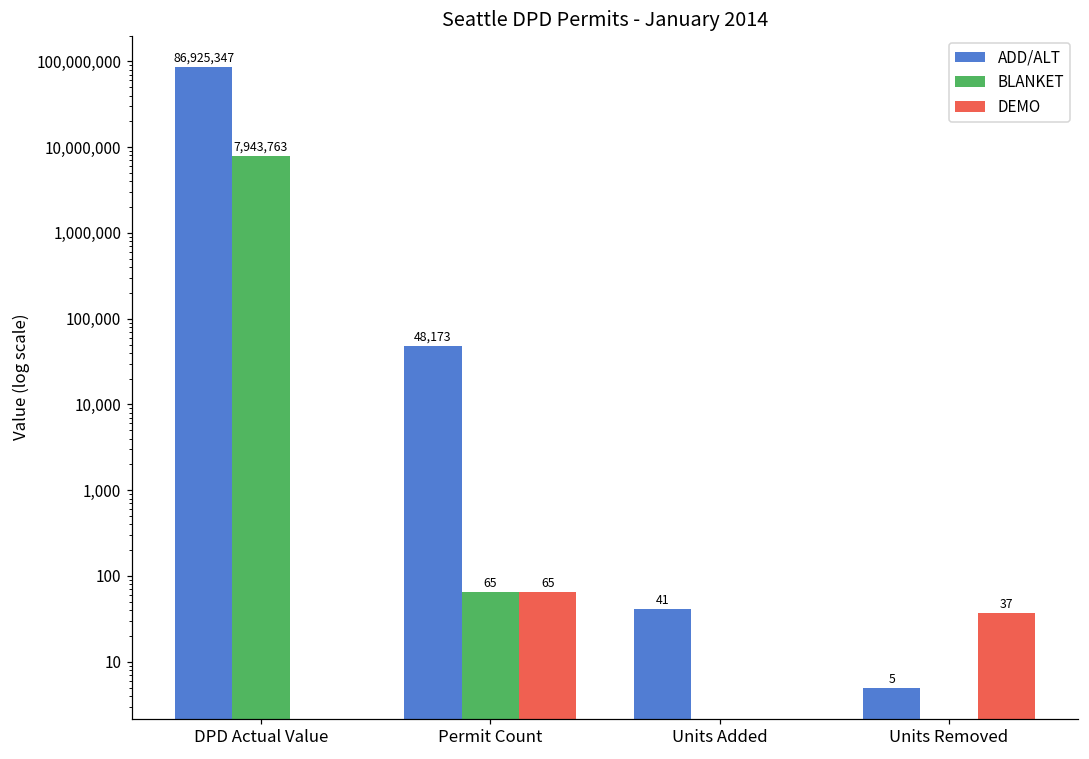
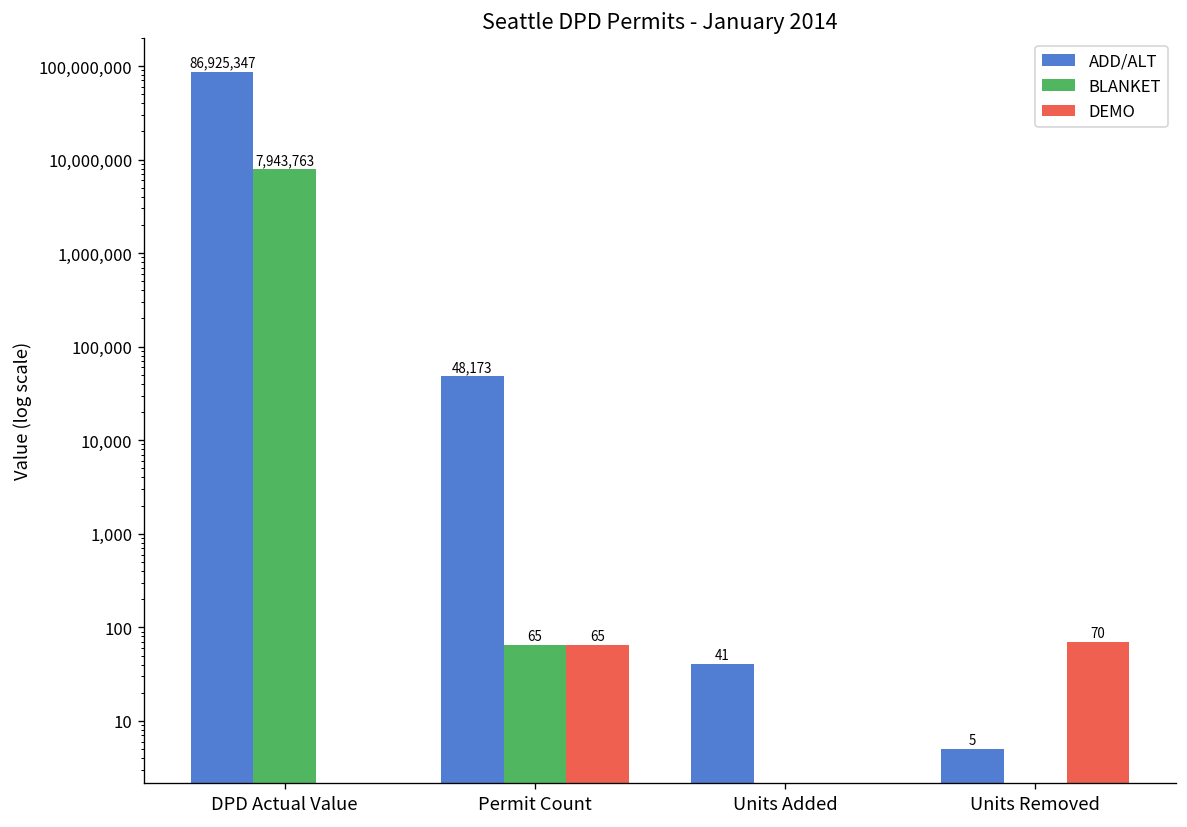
  {
    "ADD/ALT": {
      "DPD Actual Value": "86,925,347",
      "Permit Count": "48,173",
      "Units Added": "41",
      "Units Removed": "5"
    },
    "BLANKET": {
      "DPD Actual Value": "7,943,763",
      "Permit Count": "65"
    },
    "DEMO": {
      "Permit Count": "65",
-     "Units Removed": "37"
+     "Units Removed": "70"
    }
  }
